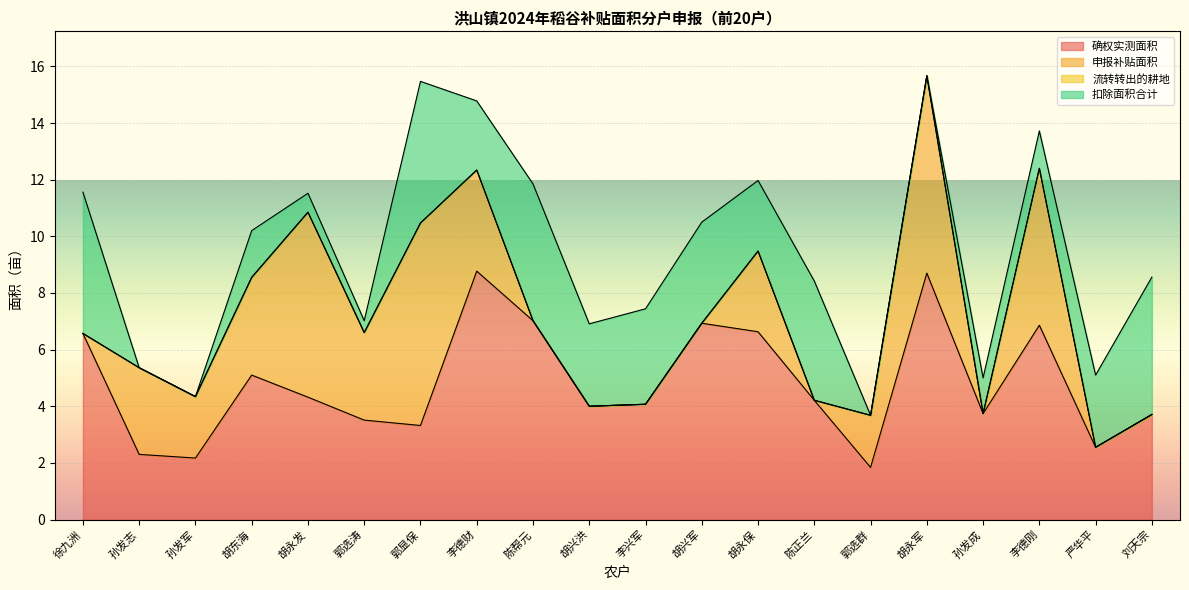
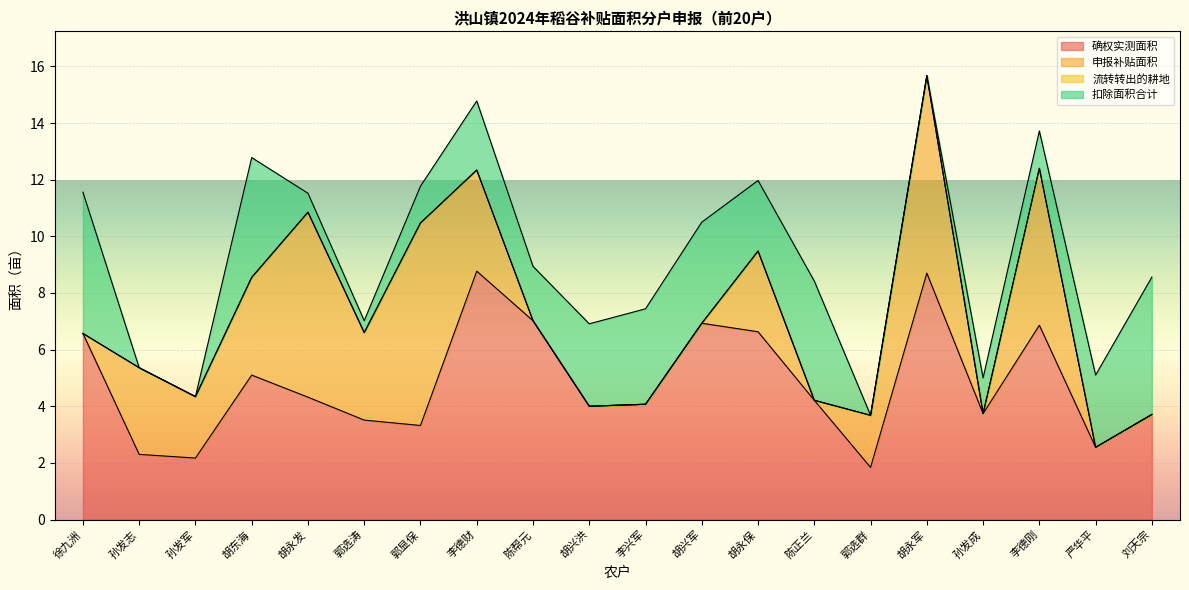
  {
    "确权实测面积": {
      "孙发志": 2.3,
      "孙发军": 2.2,
      "胡东海": 5.1,
      "胡永发": 4.3,
      "郭选涛": 3.5,
      "郭显保": 3.3,
      "李德财": 8.8,
      "胡永保": 6.6,
      "郭选群": 1.8,
      "胡永军": 8.7,
      "李德刚": 6.9
    },
    "扣除面积合计": {
      "徐九洲": 5.0,
-     "胡东海": 1.7,
+     "胡东海": 4.2,
      "胡永发": 0.7,
      "郭选涛": 0.4,
-     "郭显保": 5.0,
+     "郭显保": 1.3,
      "李德财": 2.4,
-     "陈帮元": 4.8,
+     "陈帮元": 1.9,
      "胡兴洪": 2.9,
      "李兴军": 3.4,
      "胡兴军": 3.6,
      "胡永保": 2.5,
      "陈正兰": 4.2,
      "孙发成": 1.3,
      "李德刚": 1.3,
      "严华平": 2.6,
      "刘天宗": 4.8
    }
  }
